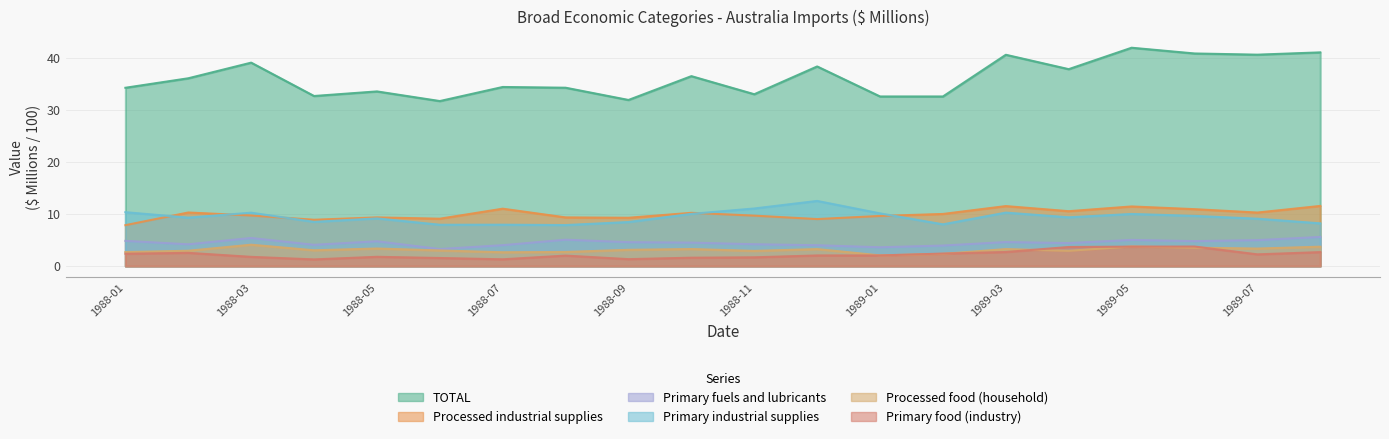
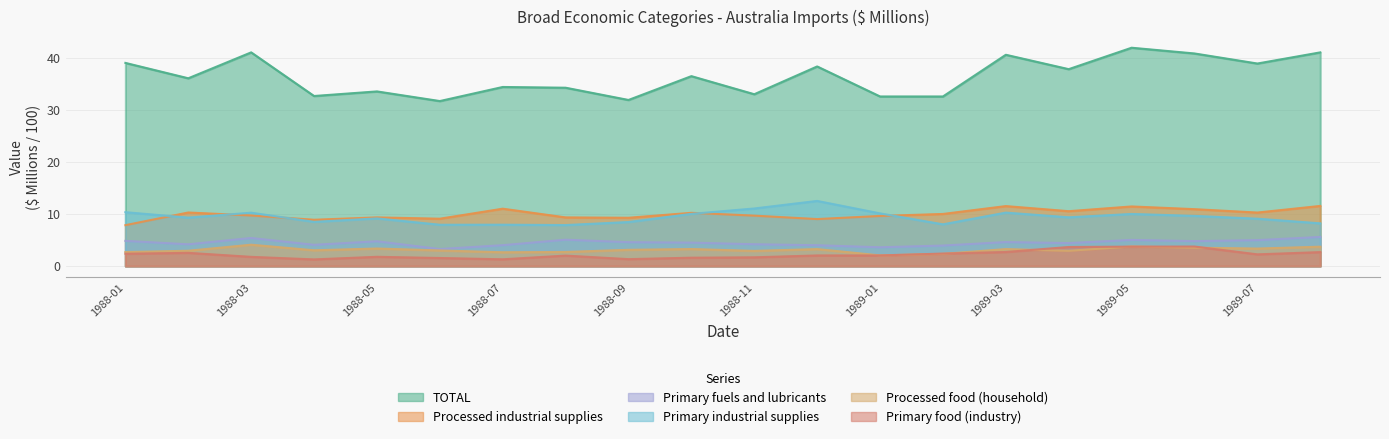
  {
    "TOTAL": {
-     "1988-01": 34,
-     "1988-03": 39,
+     "1988-01": 39,
+     "1988-03": 41,
      "1988-05": 34,
      "1988-07": 34,
      "1988-09": 32,
      "1988-11": 33,
      "1989-01": 33,
      "1989-03": 41,
      "1989-05": 42,
-     "1989-07": 41
+     "1989-07": 39
    }
  }
